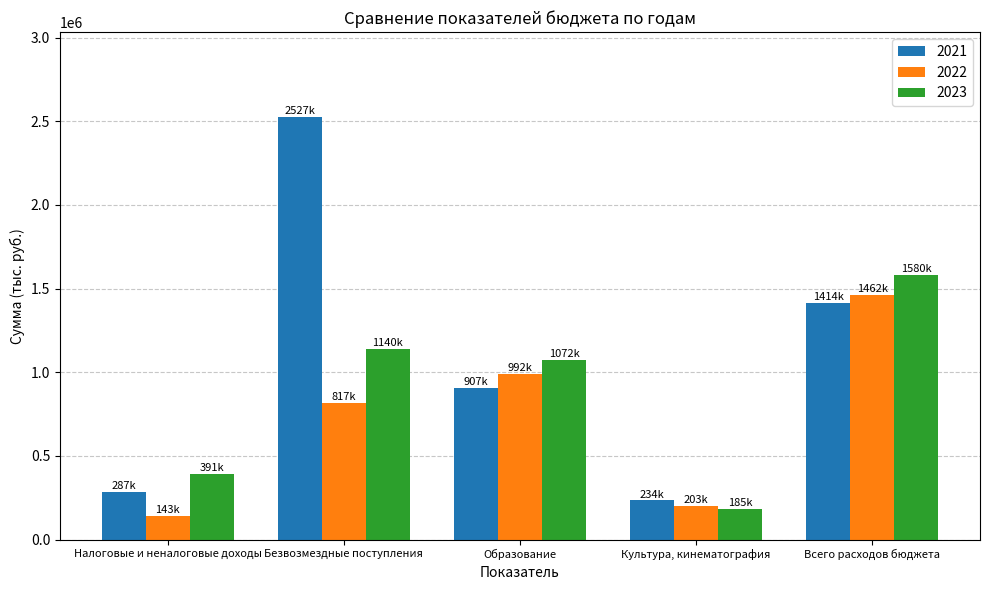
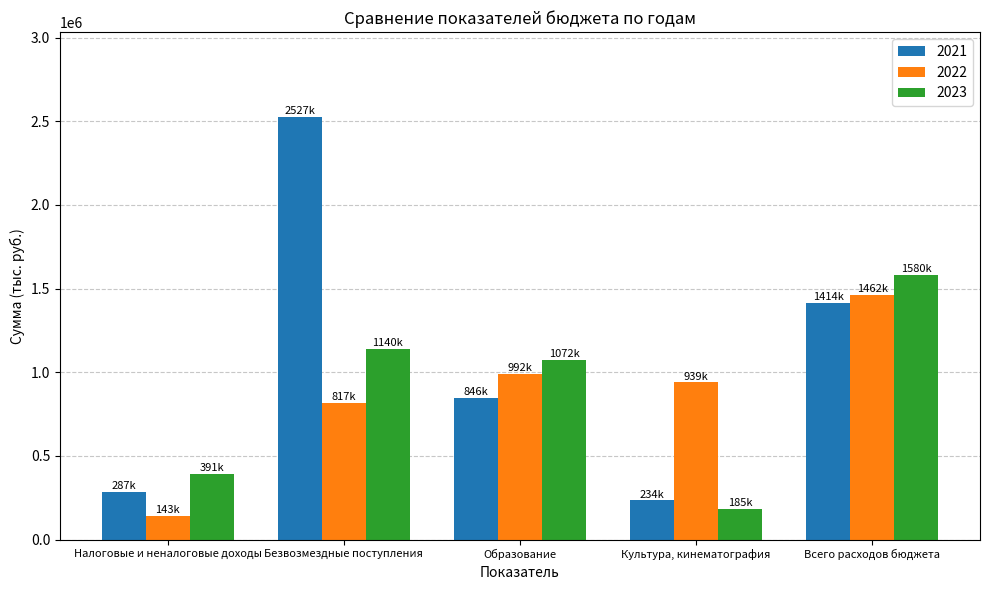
  {
    "2021": {
      "Налоговые и неналоговые доходы": "287k",
      "Безвозмездные поступления": "2527k",
-     "Образование": "907k",
+     "Образование": "846k",
      "Культура, кинематография": "234k",
      "Всего расходов бюджета": "1414k"
    },
    "2022": {
      "Налоговые и неналоговые доходы": "143k",
      "Безвозмездные поступления": "817k",
      "Образование": "992k",
-     "Культура, кинематография": "203k",
+     "Культура, кинематография": "939k",
      "Всего расходов бюджета": "1462k"
    },
    "2023": {
      "Налоговые и неналоговые доходы": "391k",
      "Безвозмездные поступления": "1140k",
      "Образование": "1072k",
      "Культура, кинематография": "185k",
      "Всего расходов бюджета": "1580k"
    }
  }
